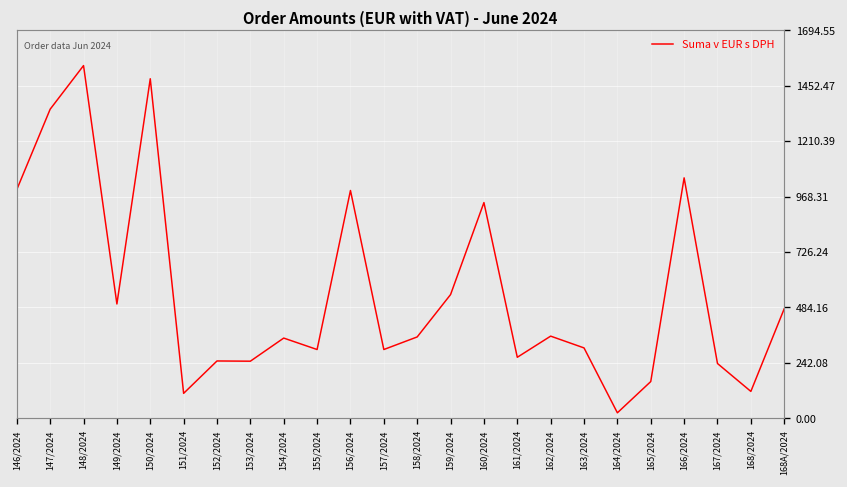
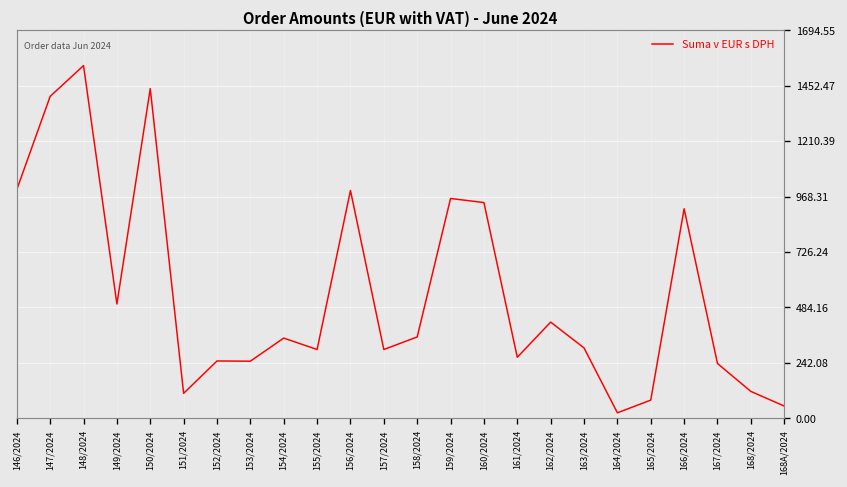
  {
    "146/2024": 1000,
-   "147/2024": 1350,
+   "147/2024": 1410,
    "149/2024": 500,
-   "150/2024": 1480,
+   "150/2024": 1440,
    "151/2024": 110,
    "152/2024": 250,
    "153/2024": 250,
    "154/2024": 350,
    "155/2024": 300,
    "156/2024": 990,
    "157/2024": 300,
    "158/2024": 360,
-   "159/2024": 540,
+   "159/2024": 960,
    "160/2024": 940,
    "161/2024": 270,
-   "162/2024": 360,
+   "162/2024": 420,
    "163/2024": 310,
    "164/2024": 20,
-   "165/2024": 160,
-   "166/2024": 1050,
+   "165/2024": 80,
+   "166/2024": 920,
    "167/2024": 240,
    "168/2024": 120,
-   "168A/2024": 480
+   "168A/2024": 50
  }
